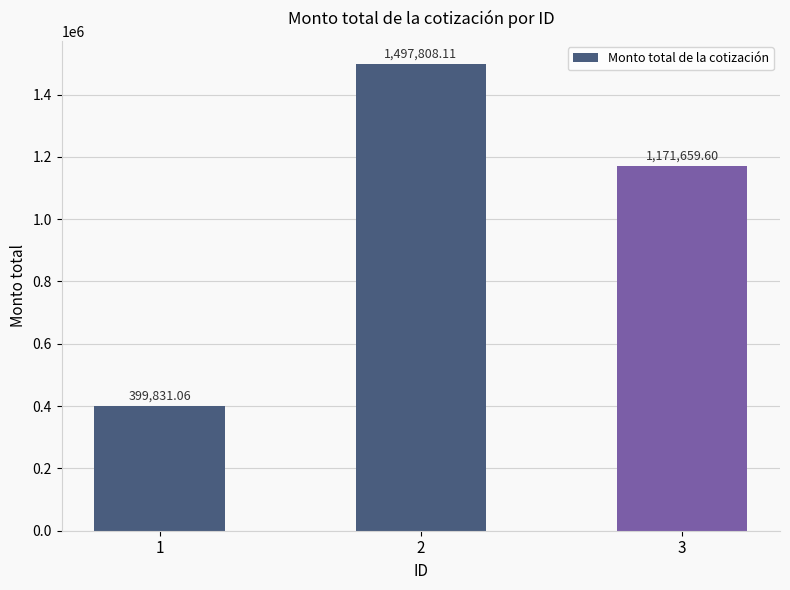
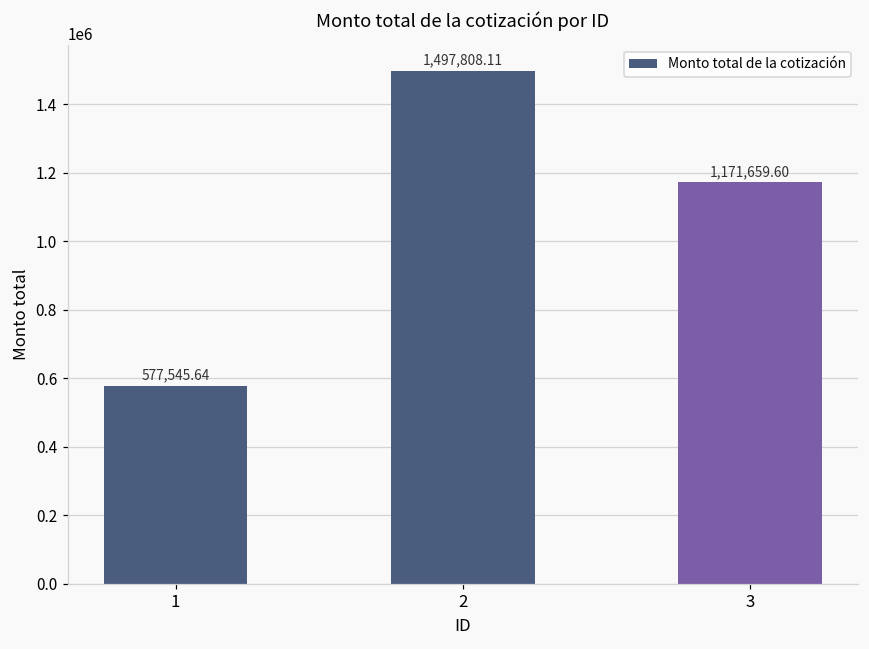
  {
-   "1": "399,831.06",
+   "1": "577,545.64",
    "2": "1,497,808.11",
    "3": "1,171,659.60"
  }
